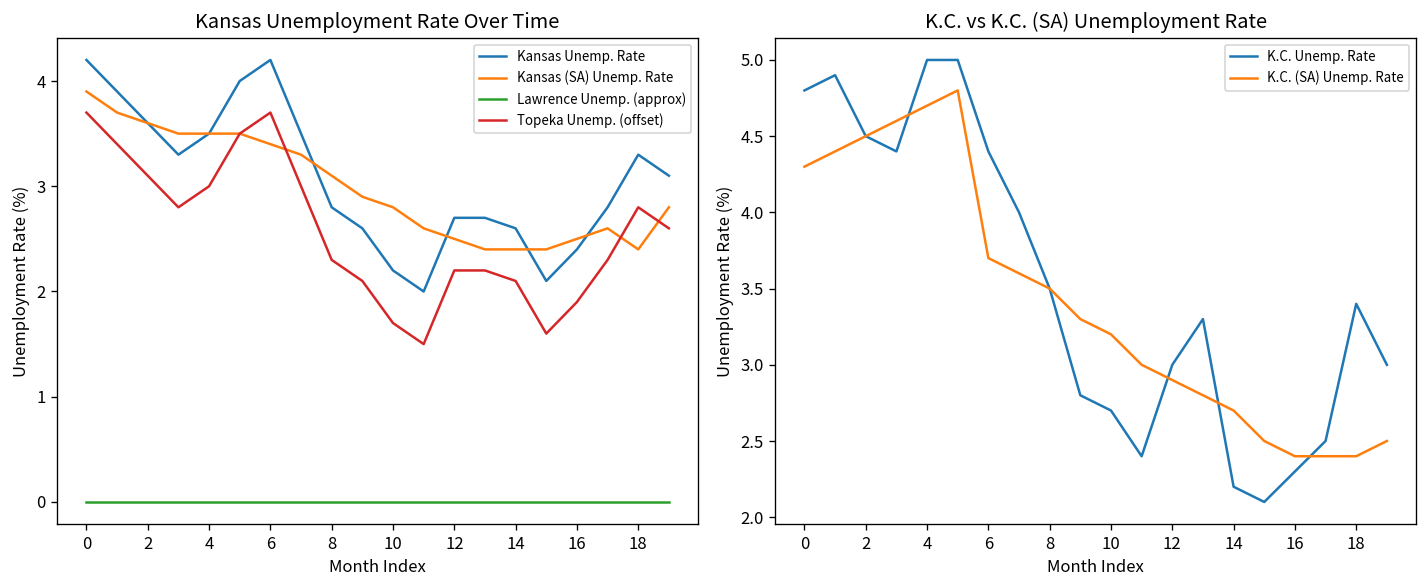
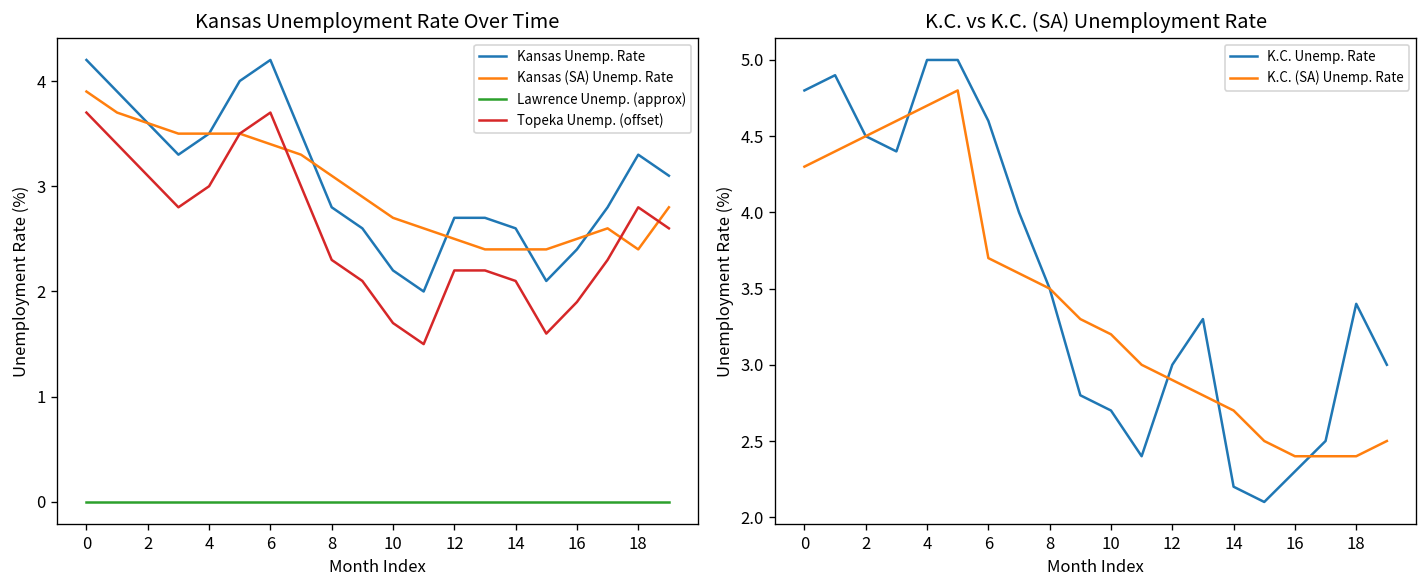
  {
    "Kansas Unemployment Rate Over Time": {
      "Kansas Unemp. Rate": {
        "0": 4.2,
        "6": 4.2,
        "8": 2.8,
        "10": 2.2,
        "12": 2.7,
        "14": 2.6,
        "16": 2.4,
        "18": 3.3
      },
      "Kansas (SA) Unemp. Rate": {
        "0": 3.9,
        "6": 3.4,
        "8": 3.1,
-       "10": 2.8,
+       "10": 2.7,
        "12": 2.5,
        "14": 2.4,
        "16": 2.5,
        "18": 2.4
      },
      "Lawrence Unemp. (approx)": {
        "0": 0.0,
        "2": 0.0,
        "4": 0.0,
        "6": 0.0,
        "8": 0.0,
        "10": 0.0,
        "12": 0.0,
        "14": 0.0,
        "16": 0.0,
        "18": 0.0
      },
      "Topeka Unemp. (offset)": {
        "0": 3.7,
        "2": 3.1,
        "4": 3.0,
        "6": 3.7,
        "8": 2.3,
        "10": 1.7,
        "12": 2.2,
        "14": 2.1,
        "16": 1.9,
        "18": 2.8
      }
    },
    "K.C. vs K.C. (SA) Unemployment Rate": {
      "K.C. Unemp. Rate": {
        "0": 4.8,
        "4": 5.0,
-       "6": 4.4,
+       "6": 4.6,
        "10": 2.7,
        "12": 3.0,
        "14": 2.2,
        "16": 2.3,
        "18": 3.4
      },
      "K.C. (SA) Unemp. Rate": {
        "0": 4.3,
        "4": 4.7,
        "6": 3.7,
        "10": 3.2,
        "12": 2.9,
        "14": 2.7,
        "16": 2.4,
        "18": 2.4
      }
    }
  }
